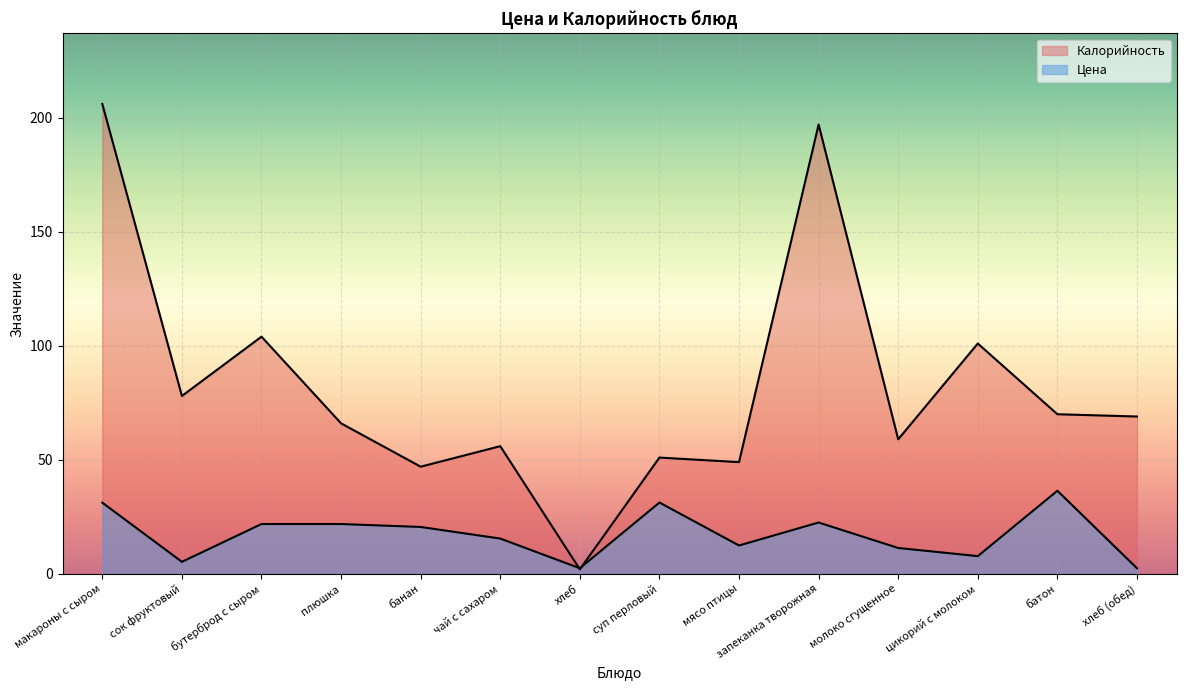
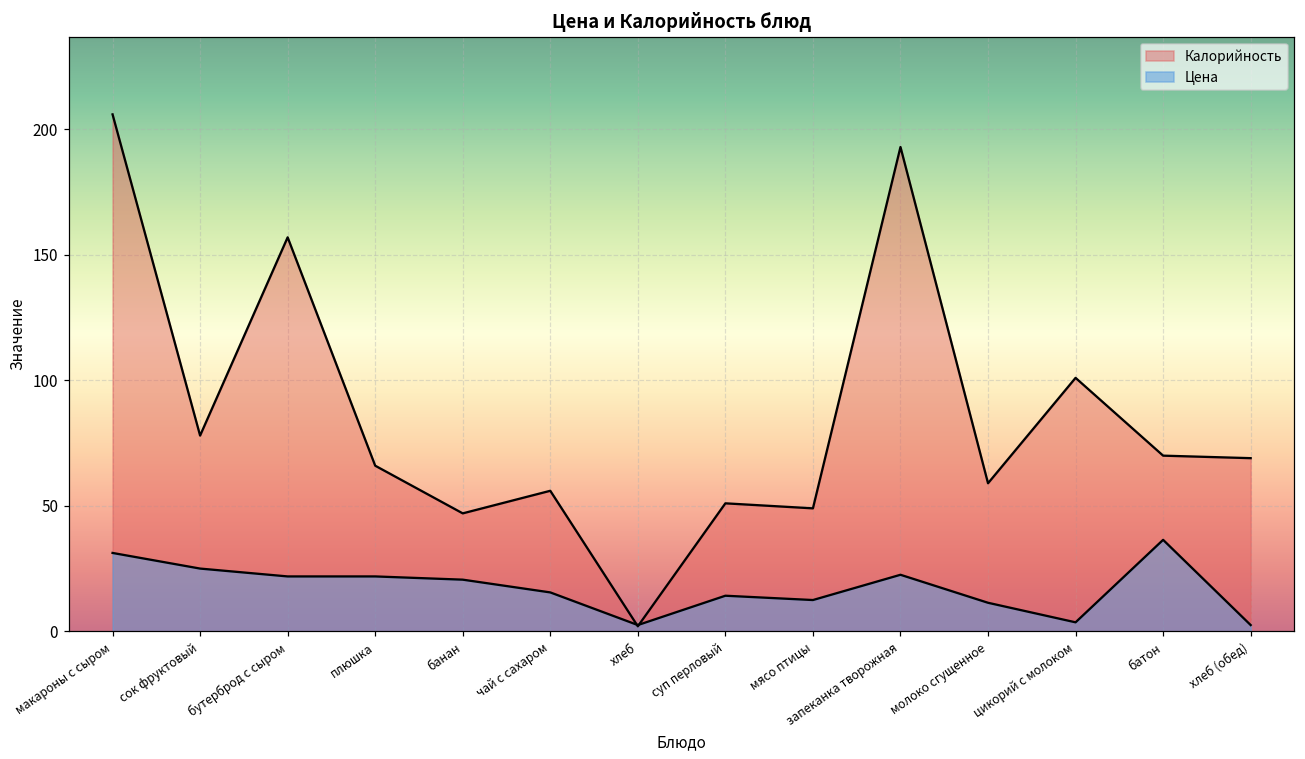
  {
    "Калорийность": {
      "макароны с сыром": 206,
      "сок фруктовый": 78,
-     "бутерброд с сыром": 104,
+     "бутерброд с сыром": 157,
      "плюшка": 66,
      "банан": 47,
      "чай с сахаром": 56,
      "суп перловый": 51,
      "мясо птицы": 49,
-     "запеканка творожная": 197,
+     "запеканка творожная": 193,
      "молоко сгущенное": 59,
      "цикорий с молоком": 101,
      "батон": 70,
      "хлеб (обед)": 69
    },
    "Цена": {
      "макароны с сыром": 31,
-     "сок фруктовый": 5,
+     "сок фруктовый": 25,
      "бутерброд с сыром": 22,
      "плюшка": 22,
      "банан": 21,
      "чай с сахаром": 16,
-     "суп перловый": 31,
+     "суп перловый": 14,
      "мясо птицы": 12,
      "запеканка творожная": 23,
      "молоко сгущенное": 11,
-     "цикорий с молоком": 8,
+     "цикорий с молоком": 4,
      "батон": 36,
      "хлеб (обед)": 2
    }
  }
